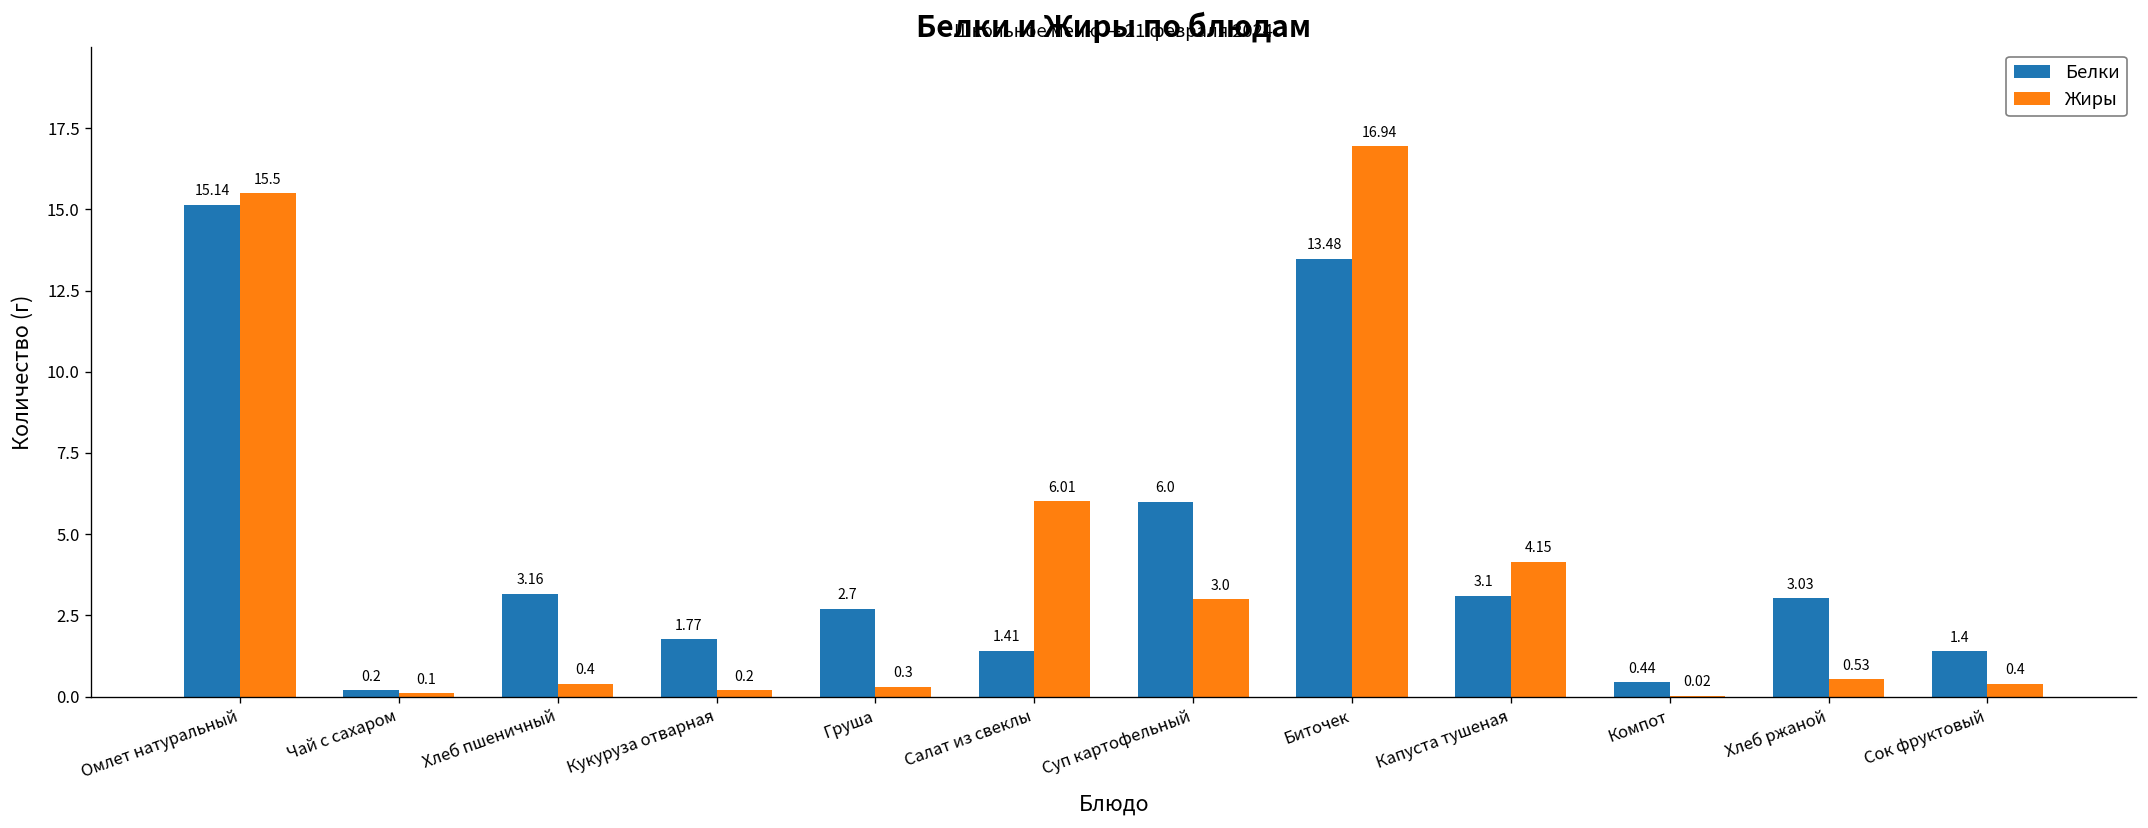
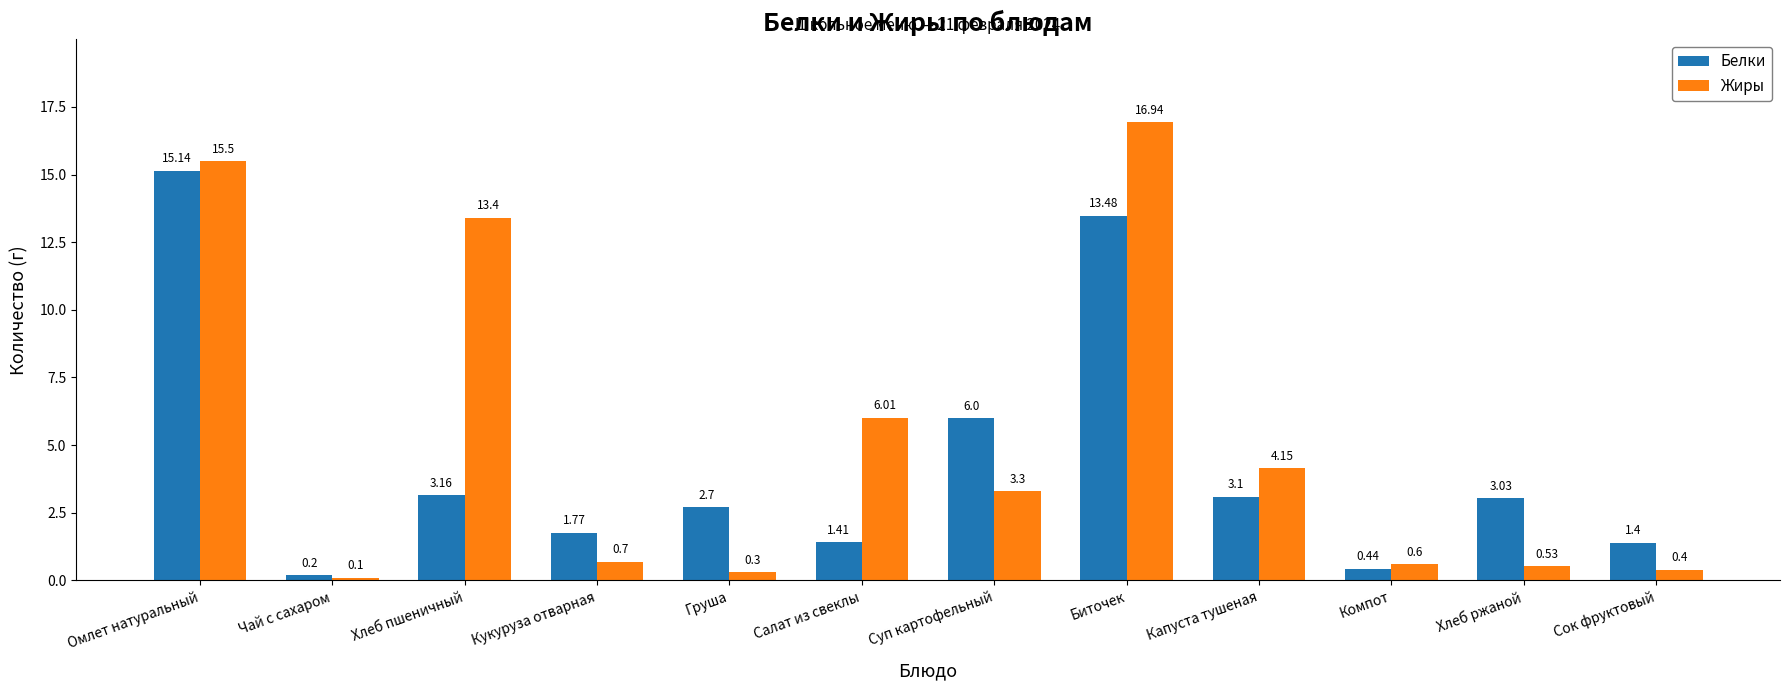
  {
    "Белки": {
      "Омлет натуральный": 15.14,
      "Чай с сахаром": 0.2,
      "Хлеб пшеничный": 3.16,
      "Кукуруза отварная": 1.77,
      "Груша": 2.7,
      "Салат из свеклы": 1.41,
      "Суп картофельный": 6.0,
      "Биточек": 13.48,
      "Капуста тушеная": 3.1,
      "Компот": 0.44,
      "Хлеб ржаной": 3.03,
      "Сок фруктовый": 1.4
    },
    "Жиры": {
      "Омлет натуральный": 15.5,
      "Чай с сахаром": 0.1,
-     "Хлеб пшеничный": 0.4,
-     "Кукуруза отварная": 0.2,
+     "Хлеб пшеничный": 13.4,
+     "Кукуруза отварная": 0.7,
      "Груша": 0.3,
      "Салат из свеклы": 6.01,
-     "Суп картофельный": 3.0,
+     "Суп картофельный": 3.3,
      "Биточек": 16.94,
      "Капуста тушеная": 4.15,
-     "Компот": 0.02,
+     "Компот": 0.6,
      "Хлеб ржаной": 0.53,
      "Сок фруктовый": 0.4
    }
  }
